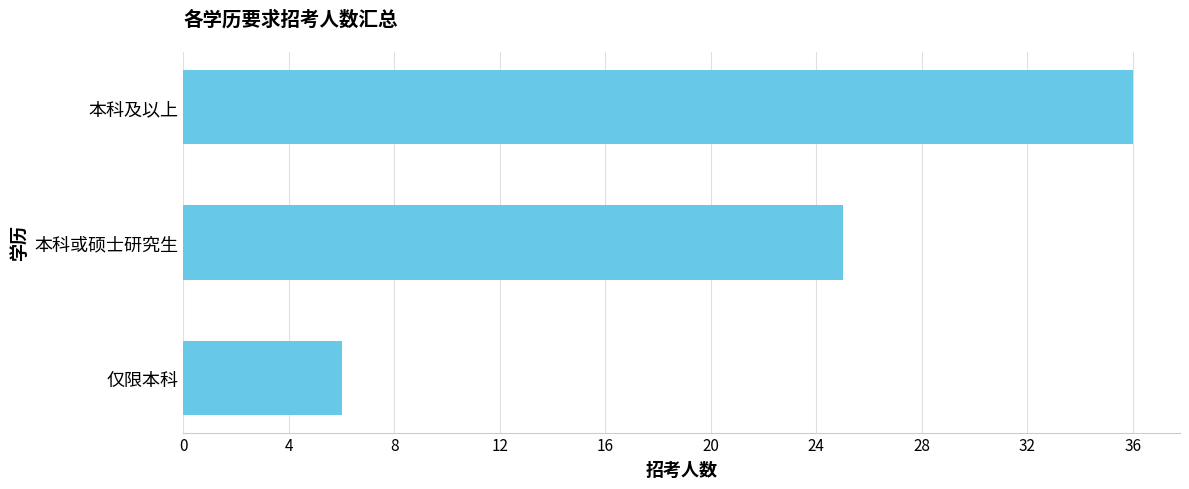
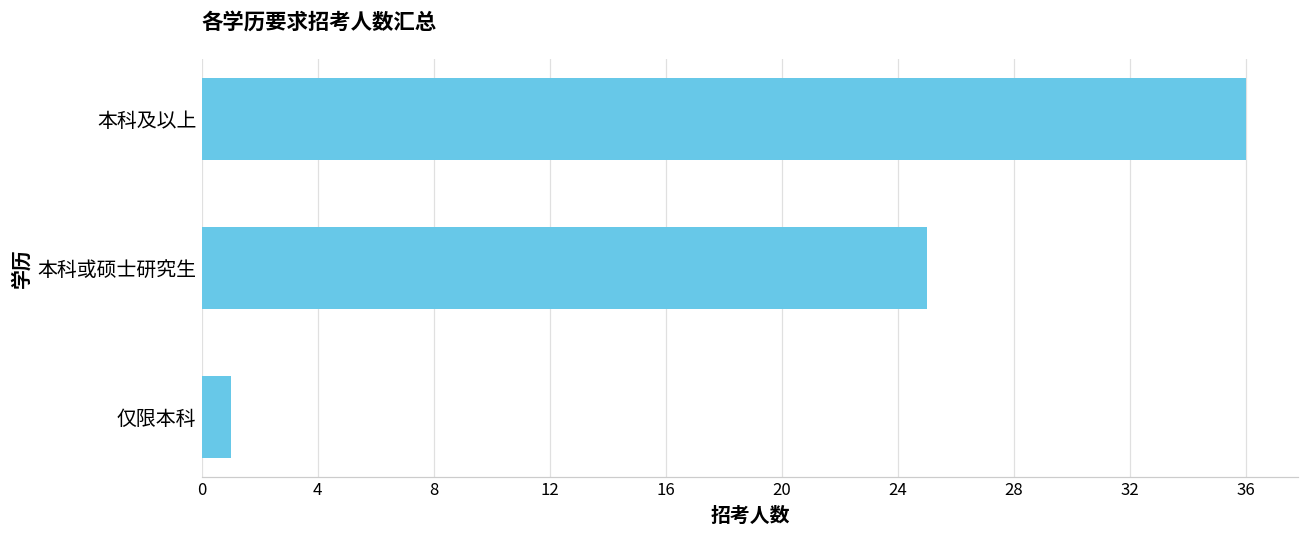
  {
    "本科及以上": 36,
    "本科或硕士研究生": 25,
-   "仅限本科": 6
+   "仅限本科": 1
  }
